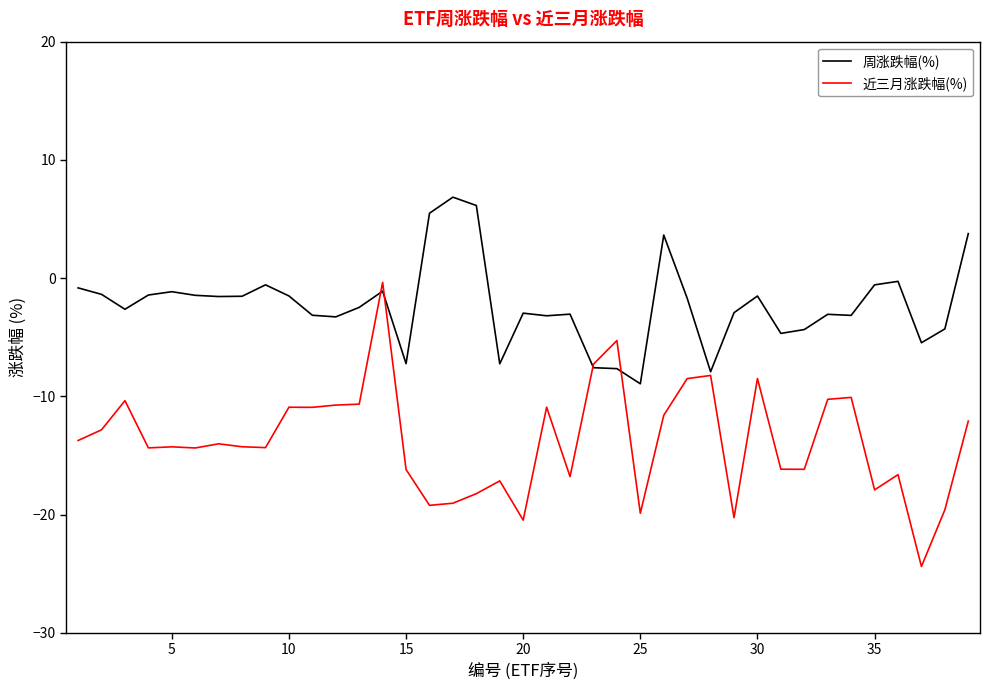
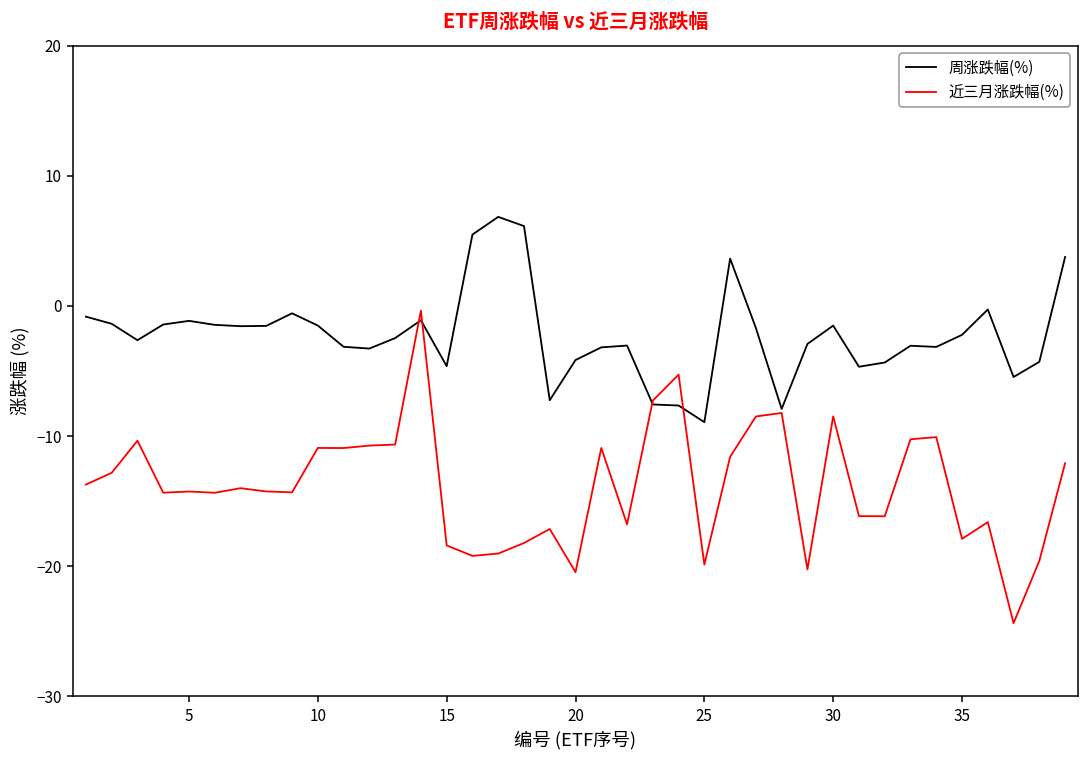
  {
    "周涨跌幅(%)": {
      "5": -1.1,
      "10": -1.5,
-     "15": -7.2,
-     "20": -3.0,
+     "15": -4.6,
+     "20": -4.2,
      "25": -8.9,
      "30": -1.5,
-     "35": -0.6
+     "35": -2.2
    },
    "近三月涨跌幅(%)": {
      "5": -14.3,
      "10": -10.9,
-     "15": -16.2,
+     "15": -18.4,
      "20": -20.5,
      "25": -19.9,
      "30": -8.5,
      "35": -17.9
    }
  }
